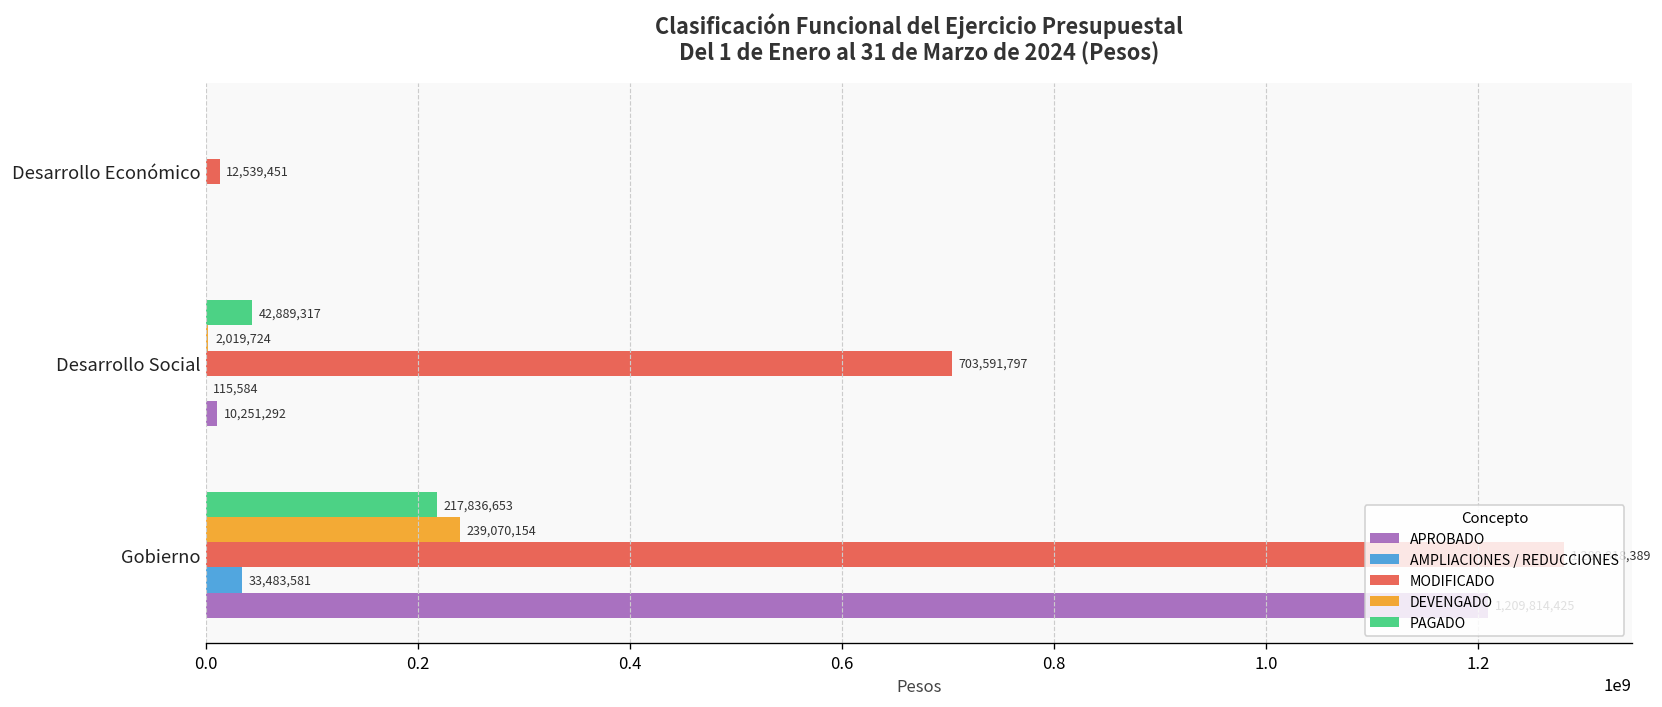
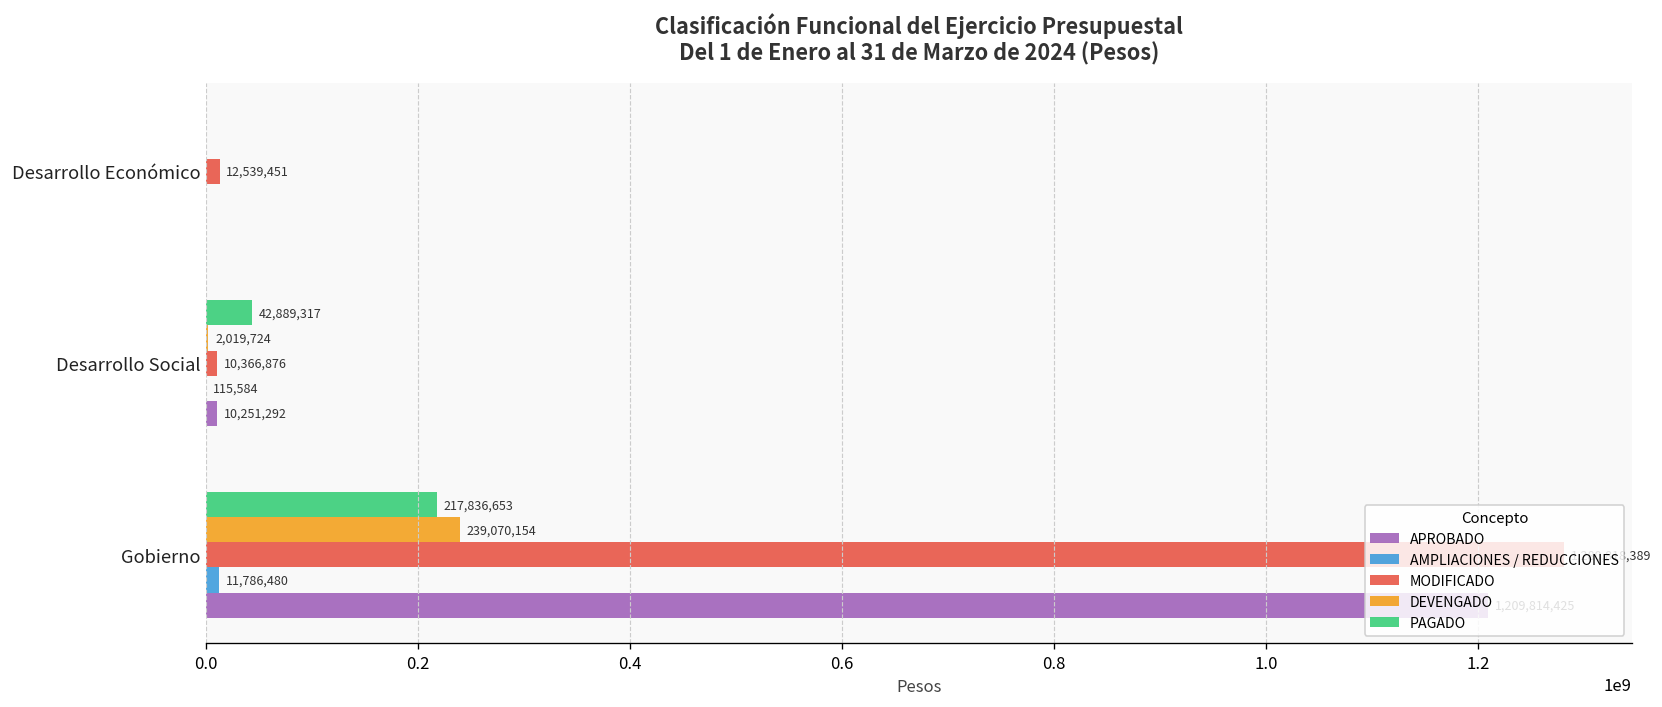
  {
    "APROBADO": {
      "Desarrollo Social": "10,251,292"
    },
    "AMPLIACIONES / REDUCCIONES": {
      "Desarrollo Social": "115,584",
-     "Gobierno": "33,483,581"
+     "Gobierno": "11,786,480"
    },
    "MODIFICADO": {
      "Desarrollo Económico": "12,539,451",
-     "Desarrollo Social": "703,591,797"
+     "Desarrollo Social": "10,366,876"
    },
    "DEVENGADO": {
      "Desarrollo Social": "2,019,724",
      "Gobierno": "239,070,154"
    },
    "PAGADO": {
      "Desarrollo Social": "42,889,317",
      "Gobierno": "217,836,653"
    }
  }
